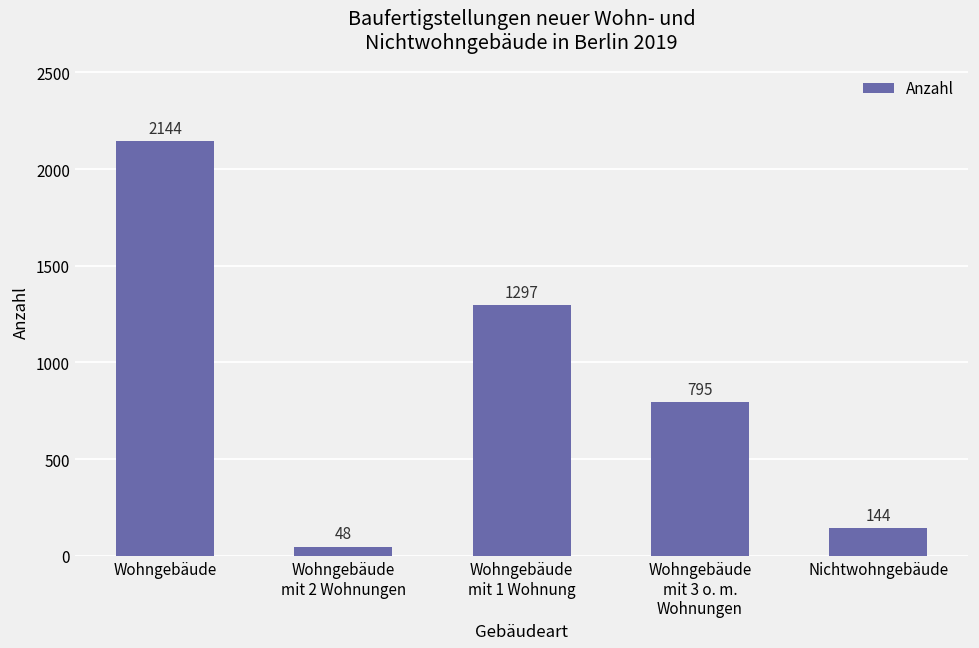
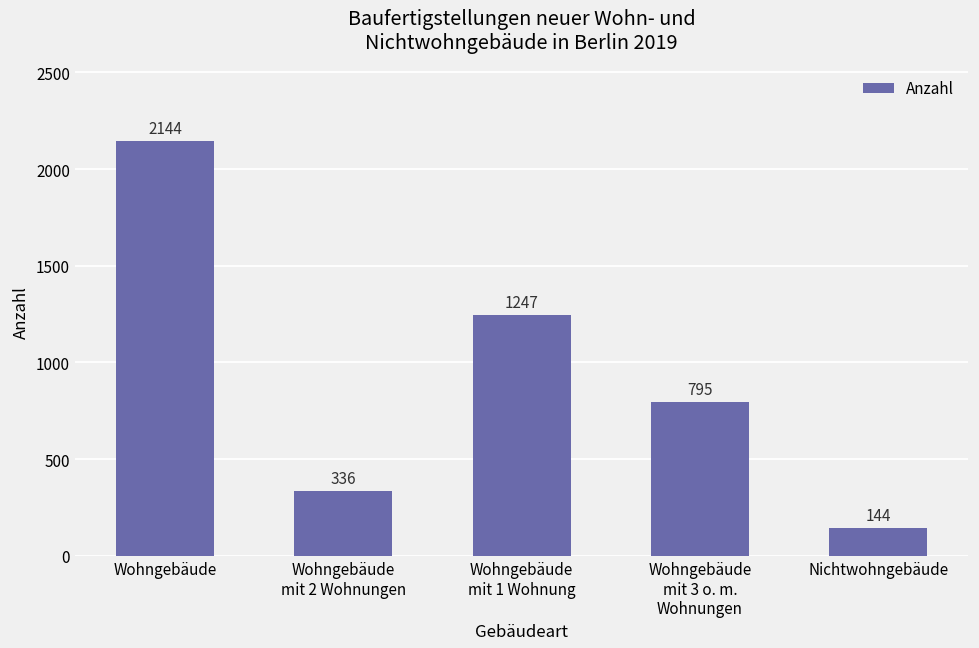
  {
    "Wohngebäude": 2144,
-   "Wohngebäude mit 2 Wohnungen": 48,
-   "Wohngebäude mit 1 Wohnung": 1297,
+   "Wohngebäude mit 2 Wohnungen": 336,
+   "Wohngebäude mit 1 Wohnung": 1247,
    "Wohngebäude mit 3 o. m. Wohnungen": 795,
    "Nichtwohngebäude": 144
  }
